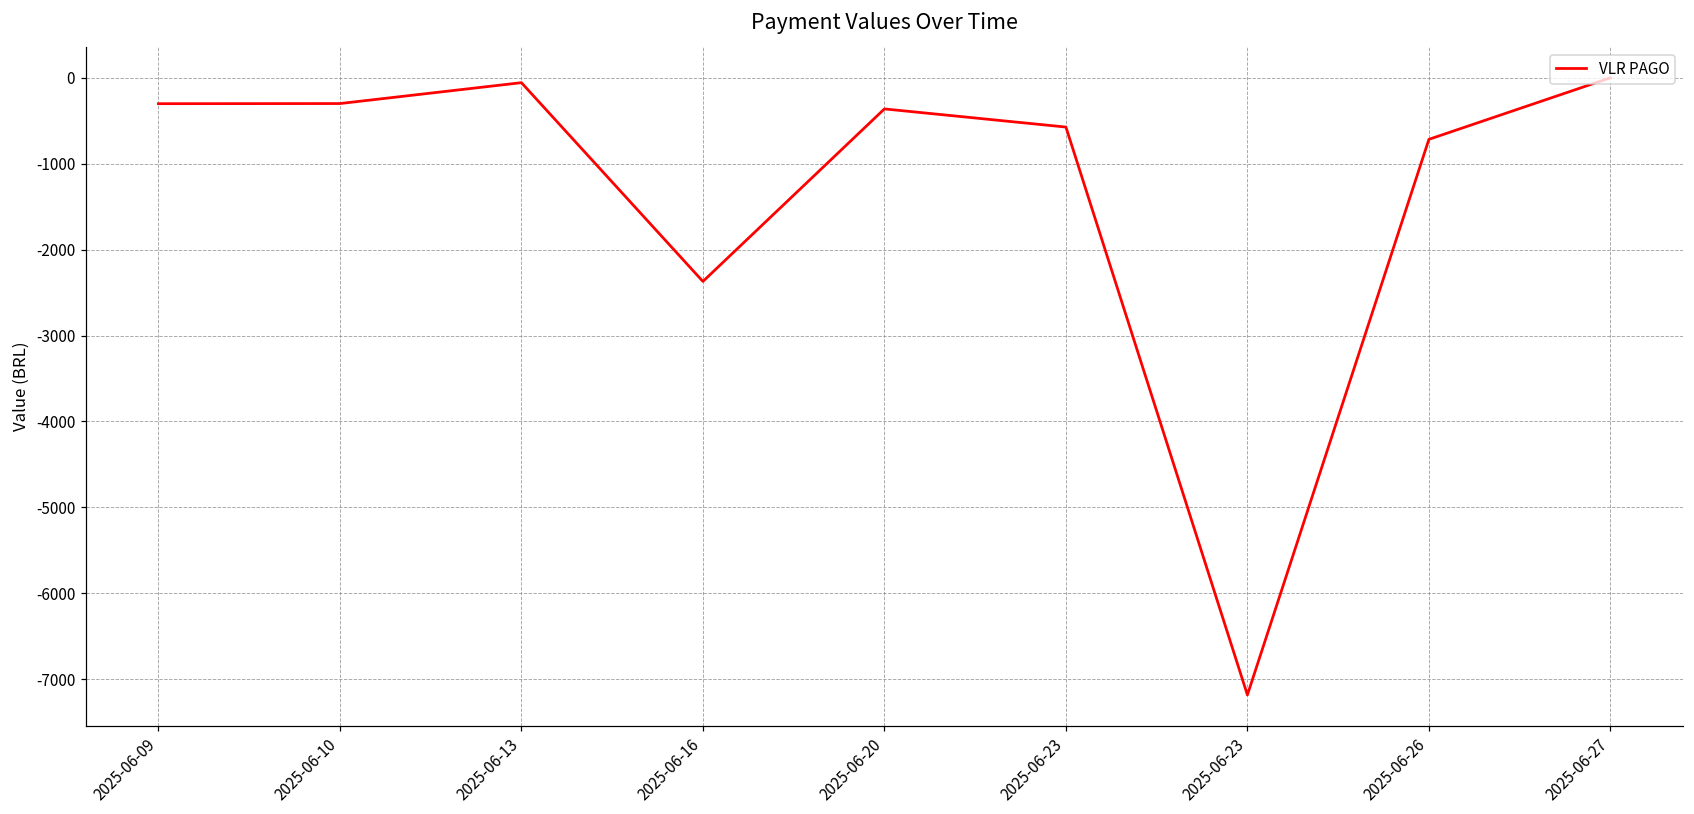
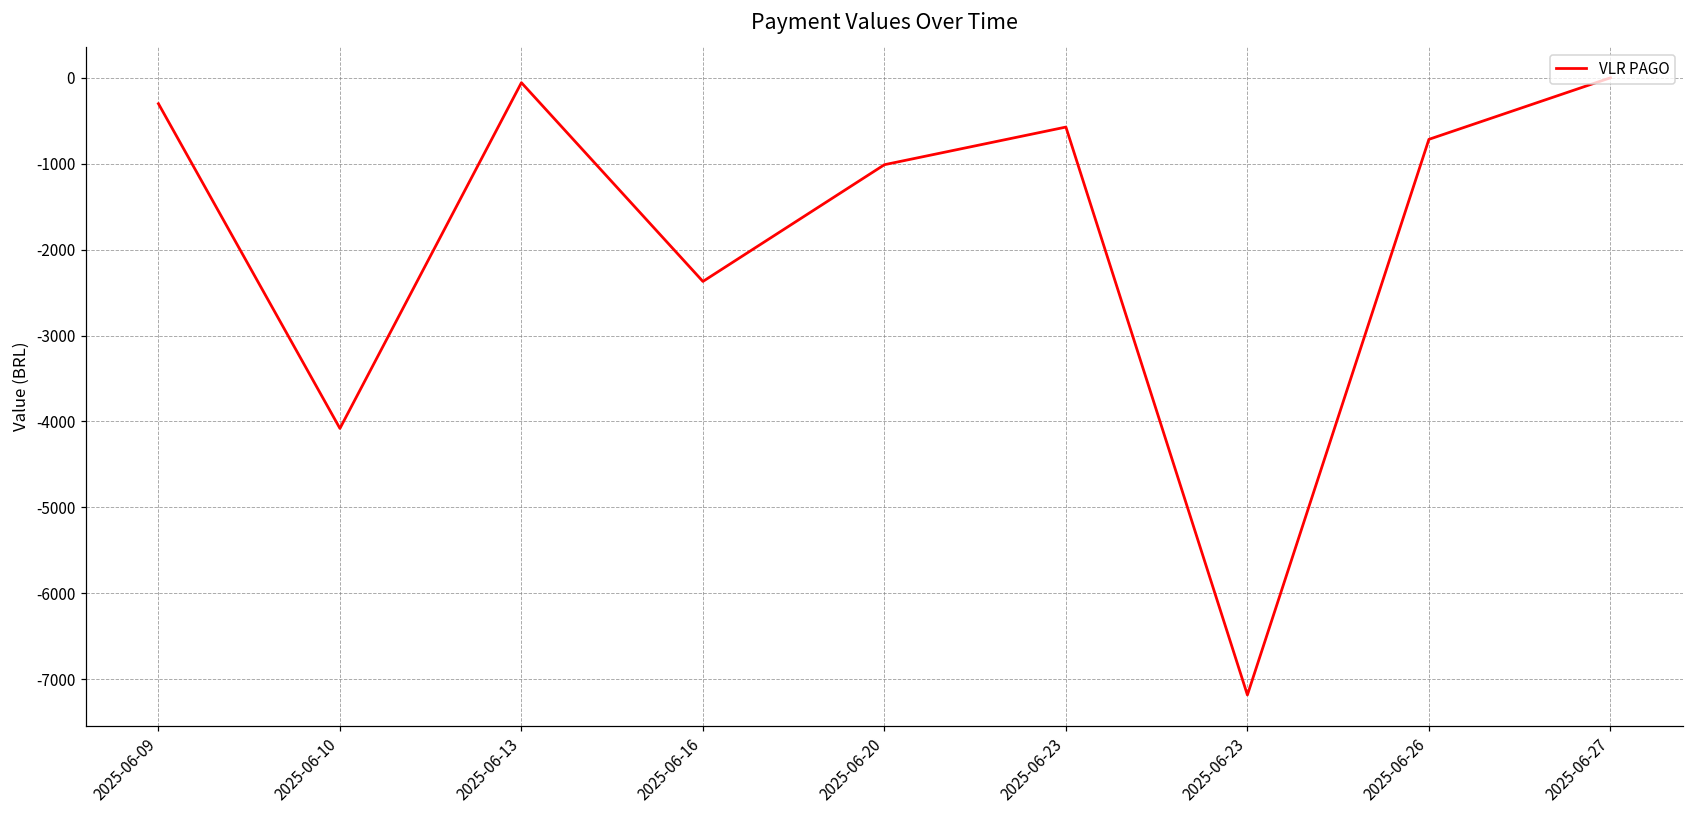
  {
    "2025-06-09": -300,
-   "2025-06-10": -300,
+   "2025-06-10": -4100,
    "2025-06-13": -100,
    "2025-06-16": -2400,
-   "2025-06-20": -400,
+   "2025-06-20": -1000,
    "2025-06-26": -700
  }
